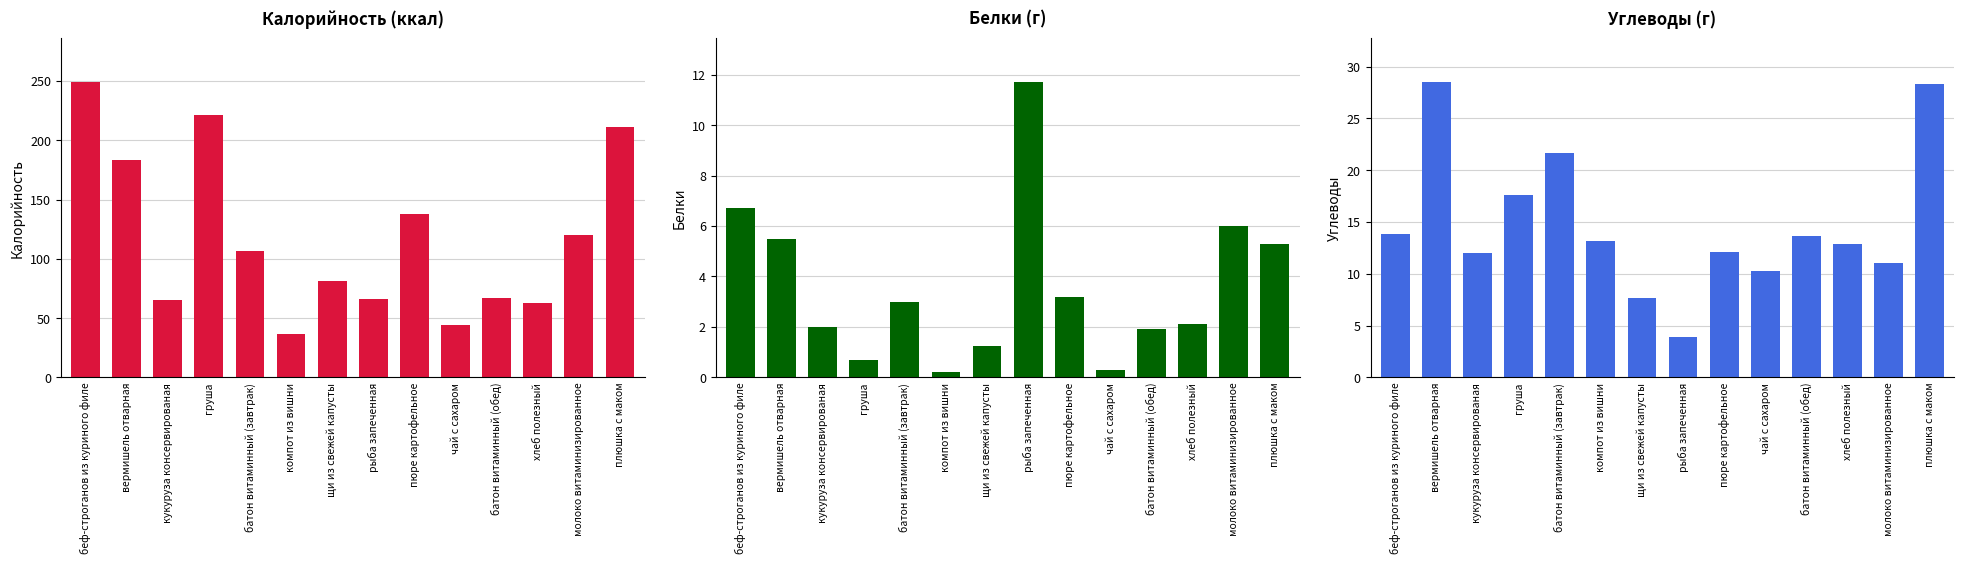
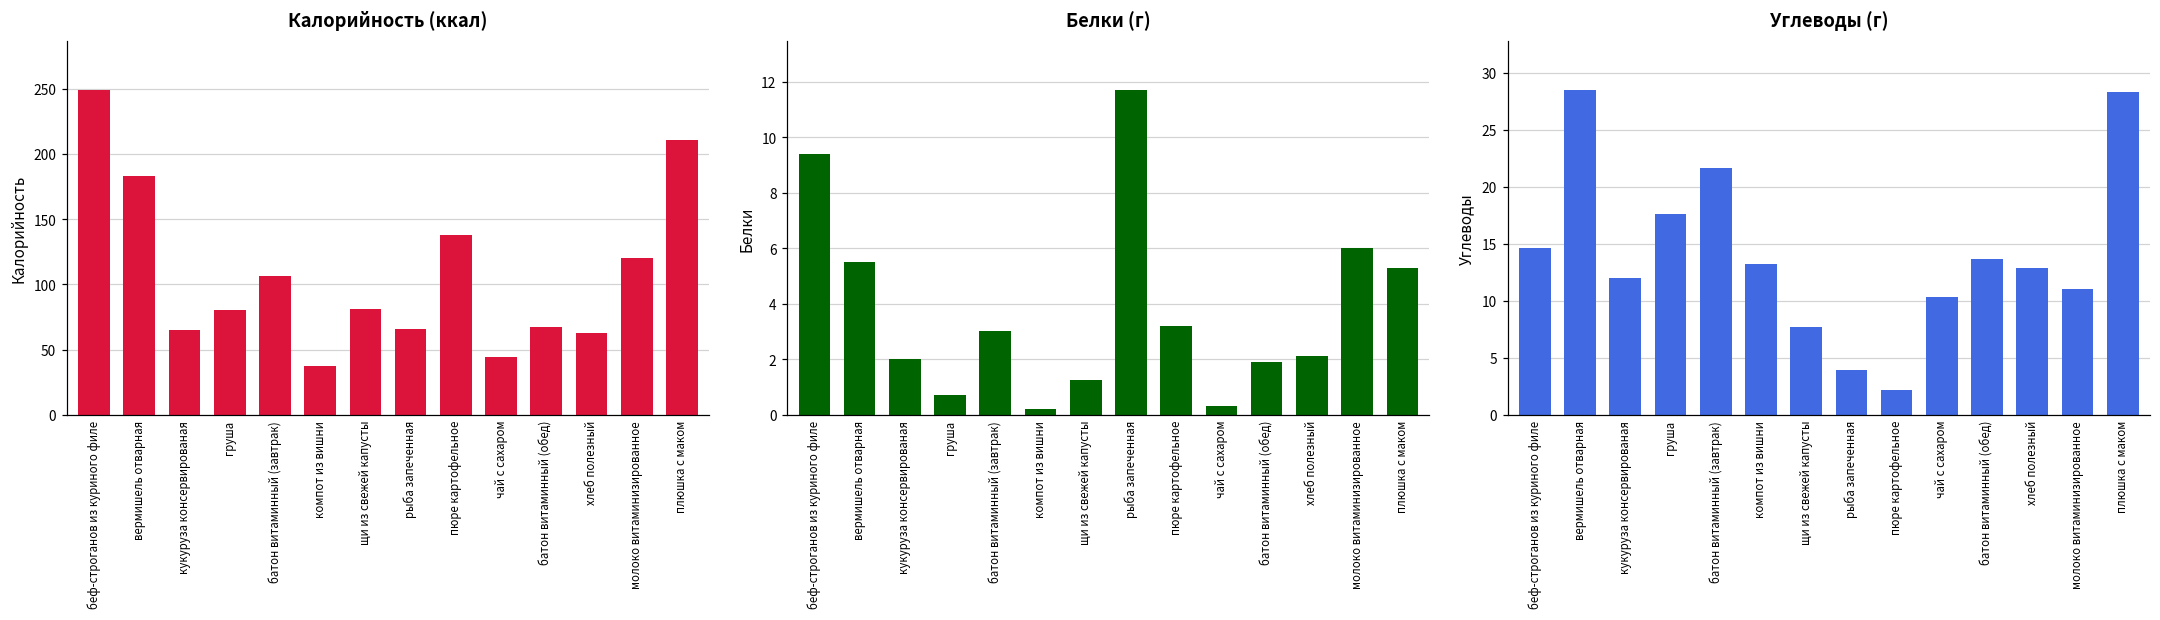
  {
    "Калорийность (ккал)": {
      "беф-строганов из куриного филе": 249,
      "вермишель отварная": 183,
      "кукуруза консервированая": 65,
-     "груша": 221,
+     "груша": 80,
      "батон витаминный (завтрак)": 106,
      "компот из вишни": 37,
      "щи из свежей капусты": 81,
      "рыба запеченная": 66,
      "пюре картофельное": 138,
      "чай с сахаром": 44,
      "батон витаминный (обед)": 67,
      "хлеб полезный": 63,
      "молоко витаминизированное": 120,
      "плюшка с маком": 211
    },
    "Белки (г)": {
-     "беф-строганов из куриного филе": 6.7,
+     "беф-строганов из куриного филе": 9.4,
      "вермишель отварная": 5.5,
      "кукуруза консервированая": 2.0,
      "груша": 0.7,
      "батон витаминный (завтрак)": 3.0,
      "компот из вишни": 0.2,
      "щи из свежей капусты": 1.3,
      "рыба запеченная": 11.7,
      "пюре картофельное": 3.2,
      "чай с сахаром": 0.3,
      "батон витаминный (обед)": 1.9,
      "хлеб полезный": 2.1,
      "молоко витаминизированное": 6.0,
      "плюшка с маком": 5.3
    },
    "Углеводы (г)": {
-     "беф-строганов из куриного филе": 13.8,
+     "беф-строганов из куриного филе": 14.6,
      "вермишель отварная": 28.5,
      "кукуруза консервированая": 12.0,
      "груша": 17.6,
      "батон витаминный (завтрак)": 21.7,
      "компот из вишни": 13.2,
      "щи из свежей капусты": 7.7,
      "рыба запеченная": 3.9,
-     "пюре картофельное": 12.1,
+     "пюре картофельное": 2.2,
      "чай с сахаром": 10.3,
      "батон витаминный (обед)": 13.7,
      "хлеб полезный": 12.9,
      "молоко витаминизированное": 11.0,
      "плюшка с маком": 28.3
    }
  }
